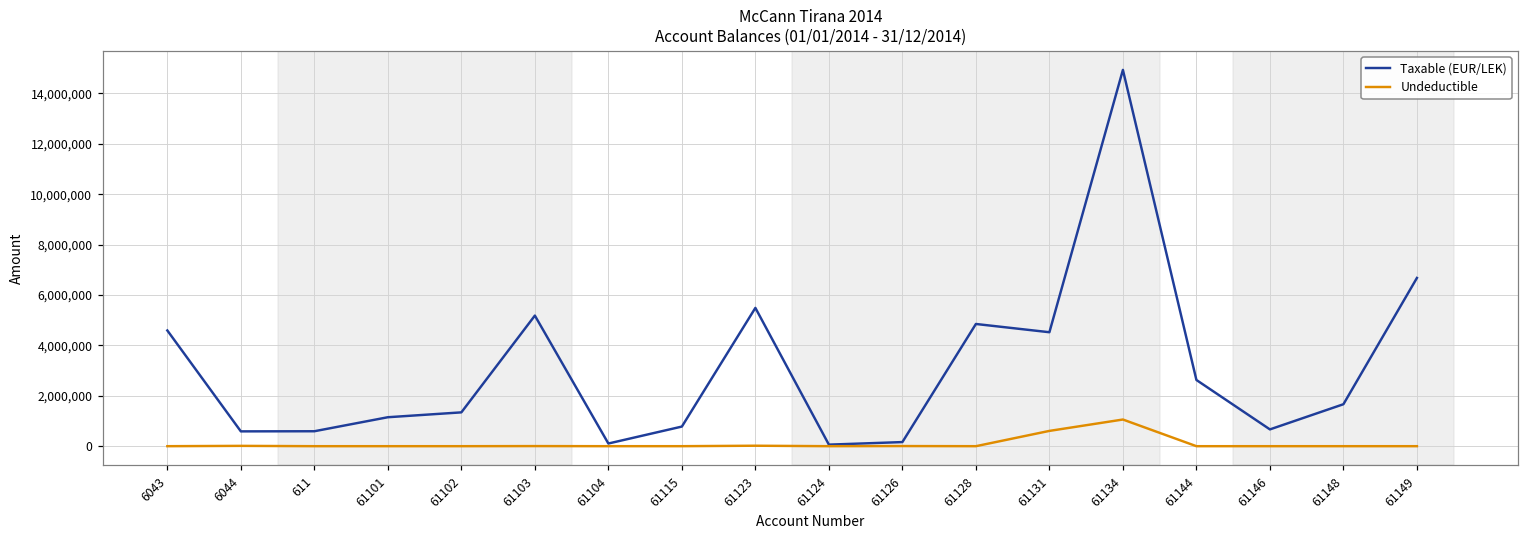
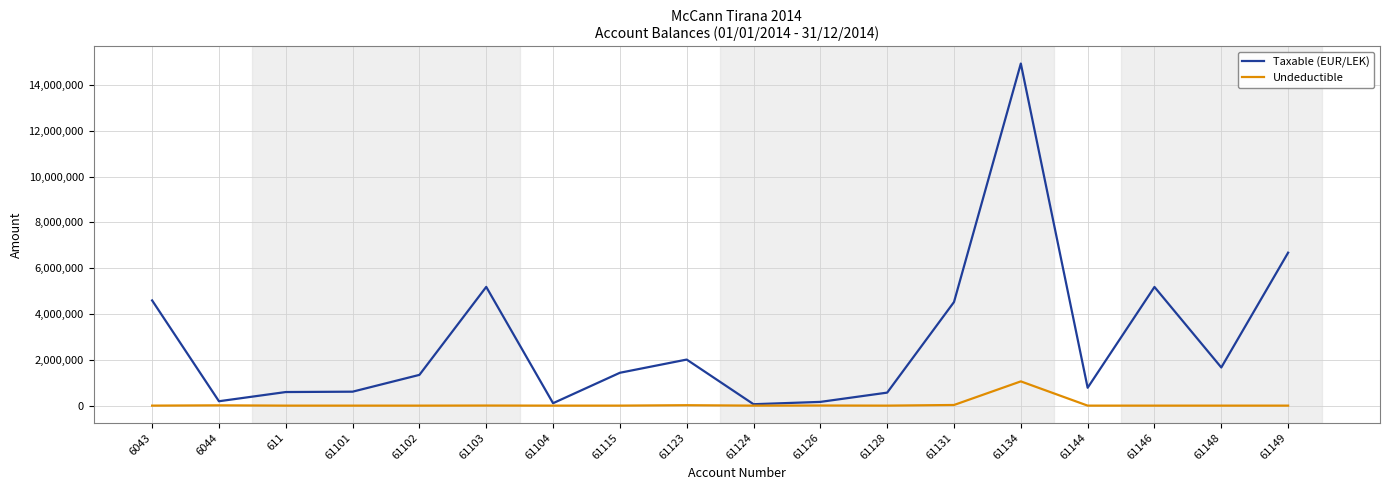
  {
    "Taxable (EUR/LEK)": {
      "6043": "4,600,000",
-     "6044": "600,000",
+     "6044": "200,000",
      "611": "600,000",
-     "61101": "1,100,000",
+     "61101": "600,000",
      "61102": "1,300,000",
      "61103": "5,200,000",
-     "61115": "800,000",
-     "61123": "5,500,000",
+     "61115": "1,400,000",
+     "61123": "2,000,000",
      "61126": "200,000",
-     "61128": "4,800,000",
+     "61128": "600,000",
      "61131": "4,500,000",
      "61134": "14,900,000",
-     "61144": "2,600,000",
-     "61146": "700,000",
+     "61144": "800,000",
+     "61146": "5,200,000",
      "61148": "1,700,000",
      "61149": "6,700,000"
    },
    "Undeductible": {
      "6043": "0",
      "6044": "0",
      "611": "0",
      "61101": "0",
      "61102": "0",
      "61103": "0",
      "61115": "0",
      "61123": "0",
      "61126": "0",
      "61128": "0",
-     "61131": "600,000",
+     "61131": "0",
      "61134": "1,100,000",
      "61144": "0",
      "61146": "0",
      "61148": "0",
      "61149": "0"
    }
  }
